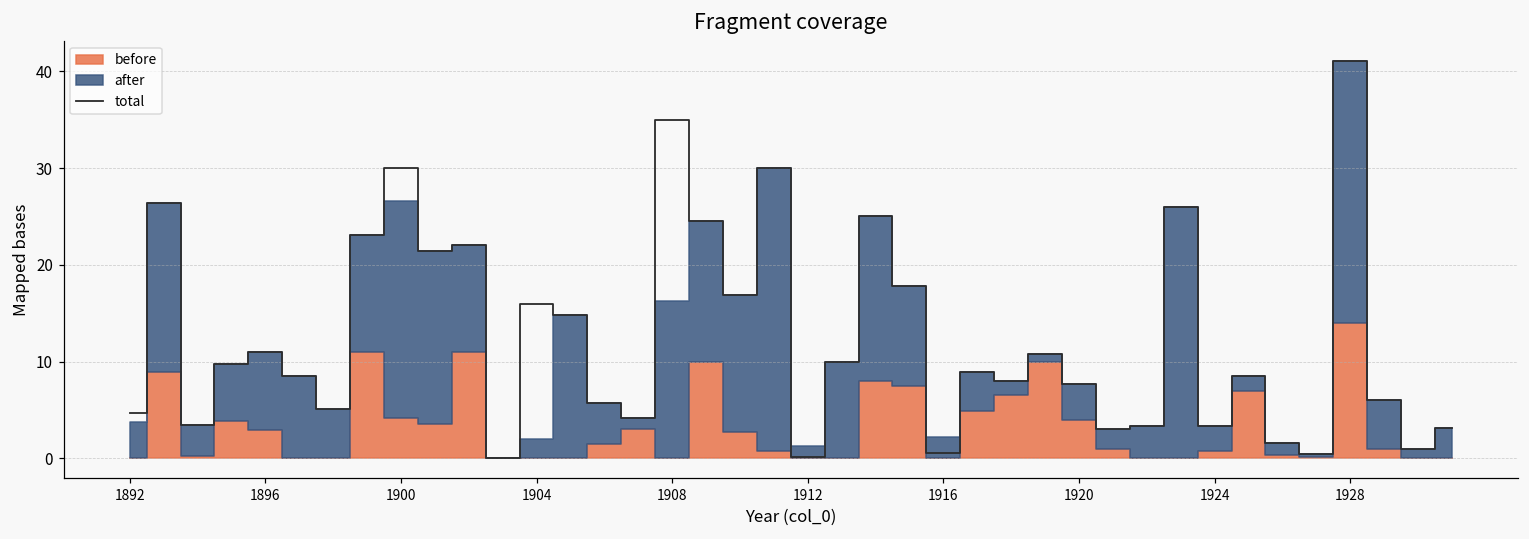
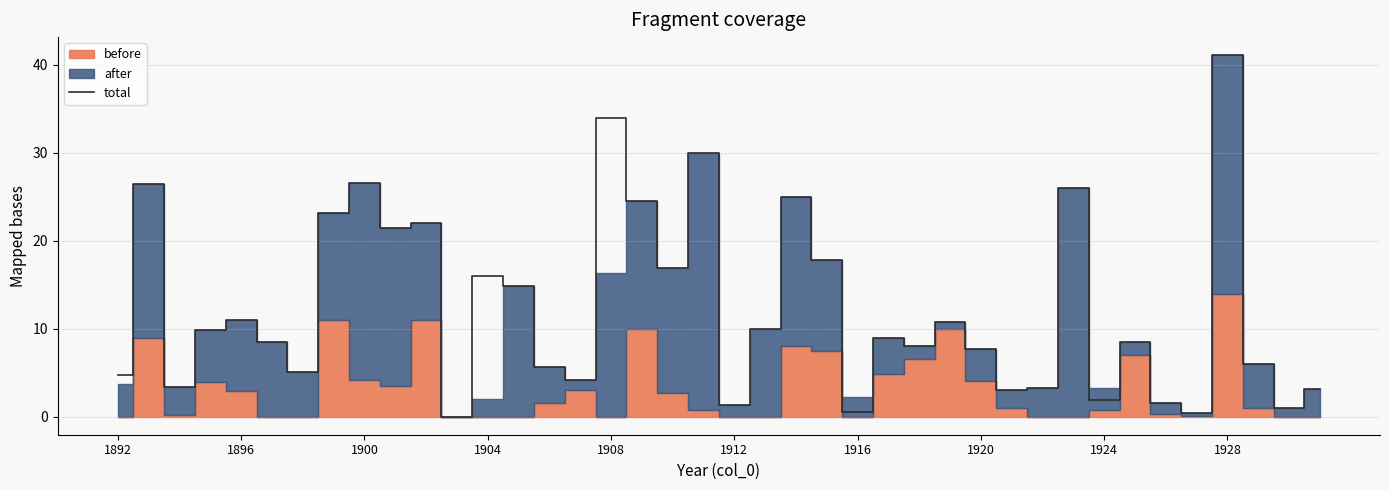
  {
    "total": {
      "1892": 5,
      "1896": 11,
-     "1900": 30,
+     "1900": 27,
      "1904": 16,
-     "1908": 35,
-     "1912": 0,
+     "1908": 34,
+     "1912": 1,
      "1916": 1,
      "1920": 8,
-     "1924": 3,
+     "1924": 2,
      "1928": 41
    }
  }
